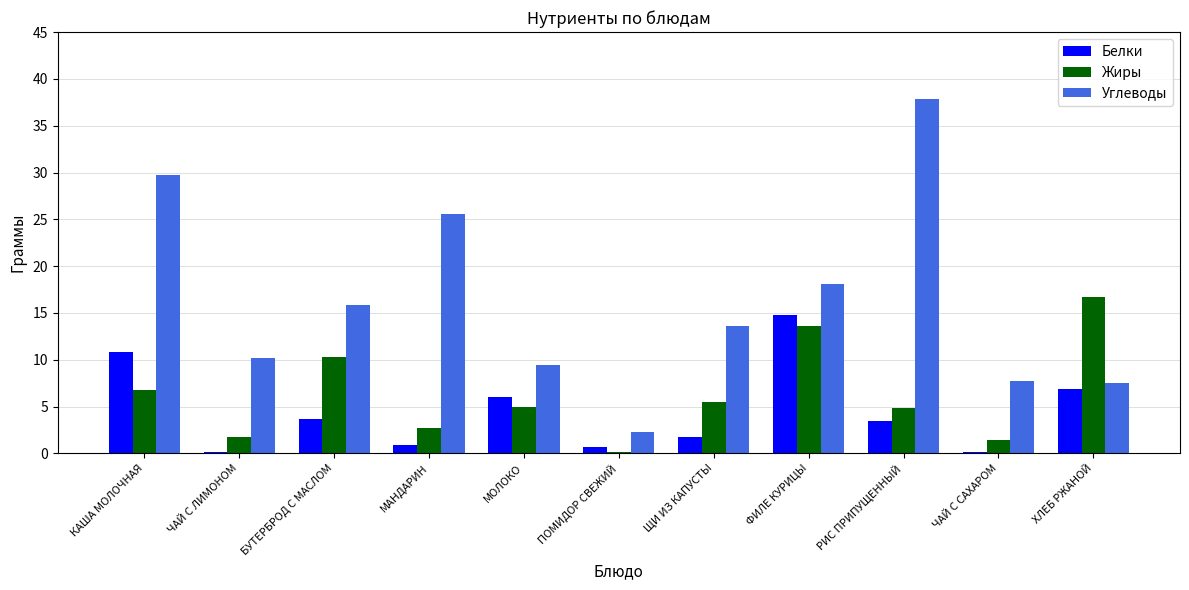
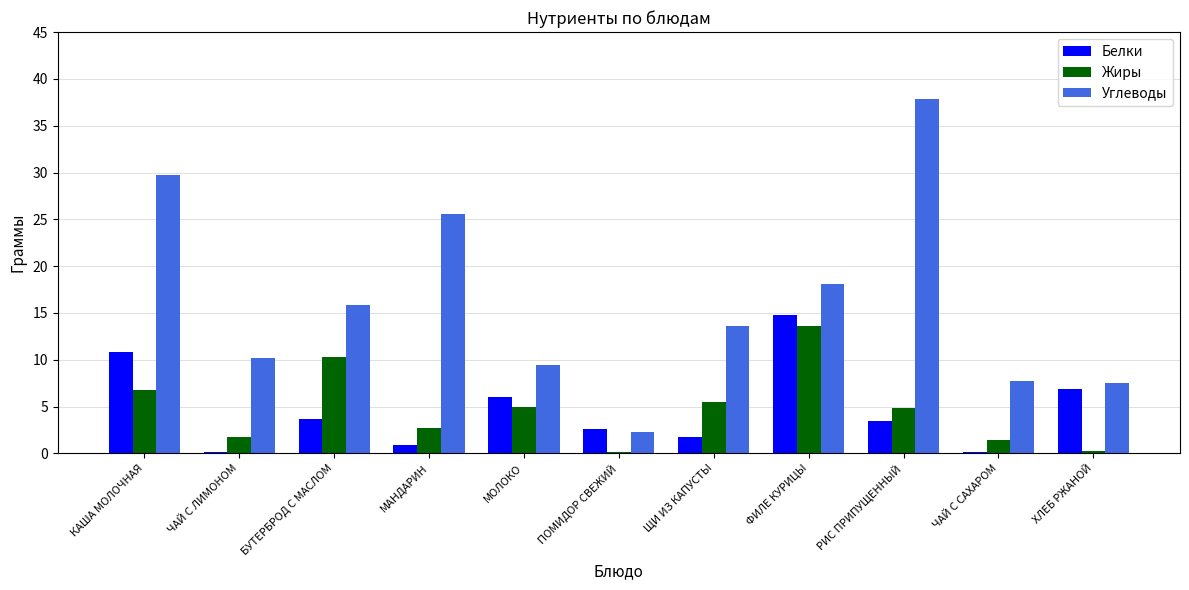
  {
    "Белки": {
      "КАША МОЛОЧНАЯ": 11,
      "БУТЕРБРОД С МАСЛОМ": 4,
      "МАНДАРИН": 1,
      "МОЛОКО": 6,
-     "ПОМИДОР СВЕЖИЙ": 1,
+     "ПОМИДОР СВЕЖИЙ": 3,
      "ЩИ ИЗ КАПУСТЫ": 2,
      "ФИЛЕ КУРИЦЫ": 15,
      "РИС ПРИПУЩЕННЫЙ": 4,
      "ХЛЕБ РЖАНОЙ": 7
    },
    "Жиры": {
      "КАША МОЛОЧНАЯ": 7,
      "ЧАЙ С ЛИМОНОМ": 2,
      "БУТЕРБРОД С МАСЛОМ": 10,
      "МАНДАРИН": 3,
      "МОЛОКО": 5,
      "ЩИ ИЗ КАПУСТЫ": 6,
      "ФИЛЕ КУРИЦЫ": 14,
      "РИС ПРИПУЩЕННЫЙ": 5,
      "ЧАЙ С САХАРОМ": 1,
-     "ХЛЕБ РЖАНОЙ": 17
+     "ХЛЕБ РЖАНОЙ": 0
    },
    "Углеводы": {
      "КАША МОЛОЧНАЯ": 30,
      "ЧАЙ С ЛИМОНОМ": 10,
      "БУТЕРБРОД С МАСЛОМ": 16,
      "МАНДАРИН": 26,
      "МОЛОКО": 9,
      "ПОМИДОР СВЕЖИЙ": 2,
      "ЩИ ИЗ КАПУСТЫ": 14,
      "ФИЛЕ КУРИЦЫ": 18,
      "РИС ПРИПУЩЕННЫЙ": 38,
      "ЧАЙ С САХАРОМ": 8,
      "ХЛЕБ РЖАНОЙ": 8
    }
  }
